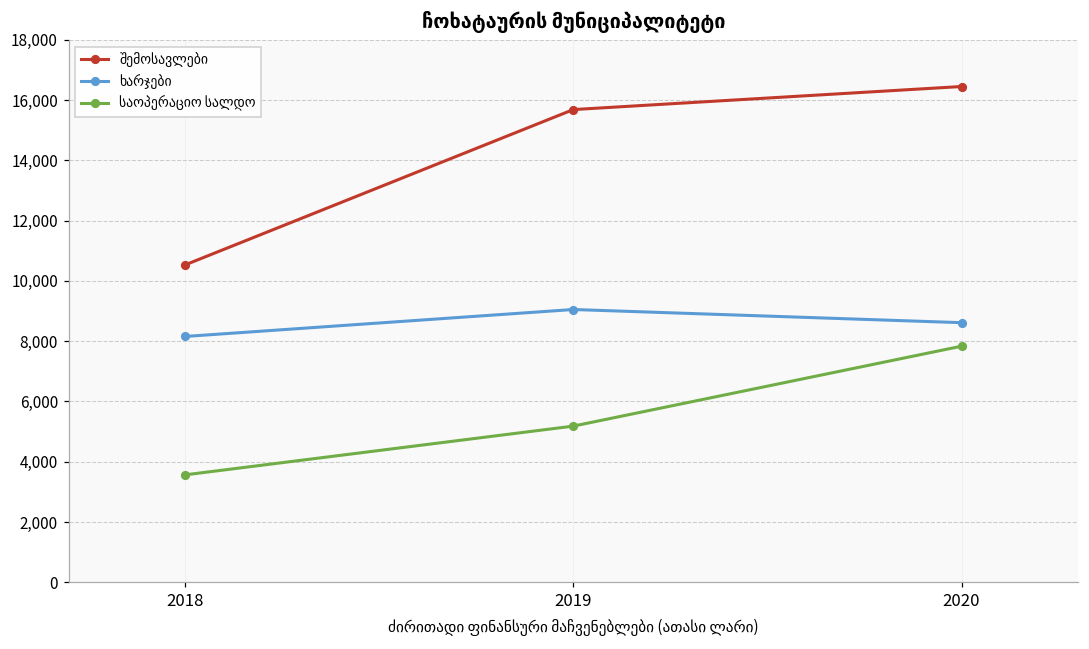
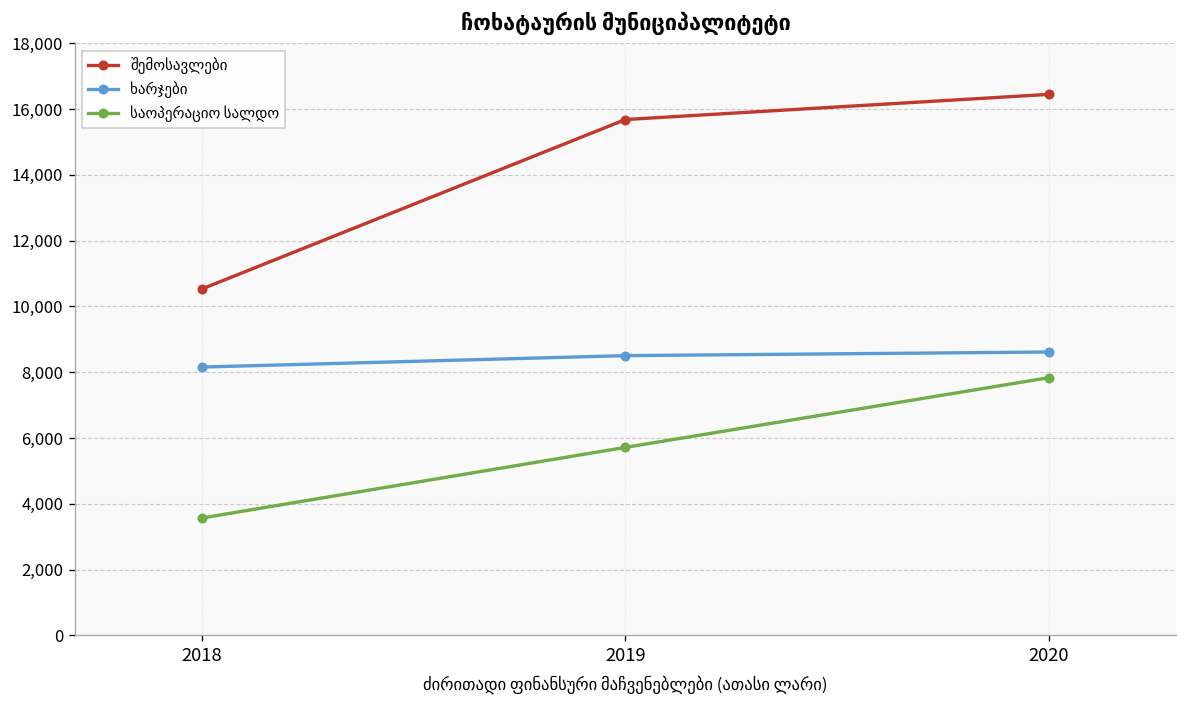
  {
    "შემოსავლები": {
      "2018": "10,500",
      "2019": "15,700",
      "2020": "16,400"
    },
    "ხარჯები": {
      "2018": "8,200",
-     "2019": "9,100",
+     "2019": "8,500",
      "2020": "8,600"
    },
    "საოპერაციო სალდო": {
      "2018": "3,600",
-     "2019": "5,200",
+     "2019": "5,700",
      "2020": "7,800"
    }
  }
